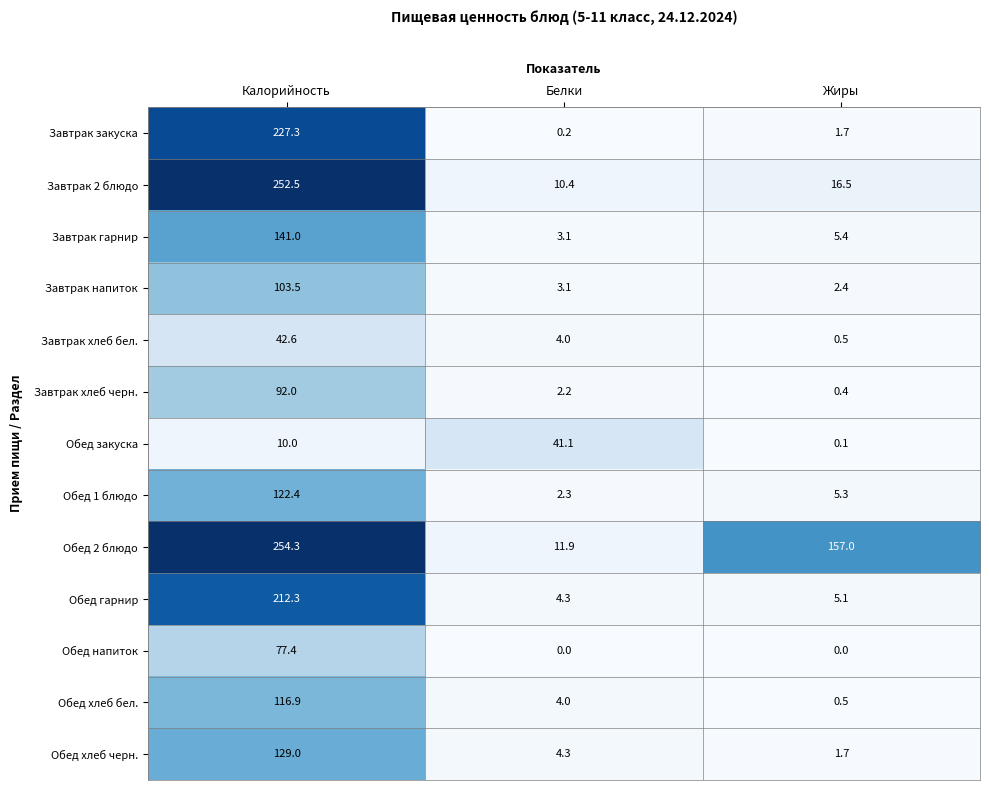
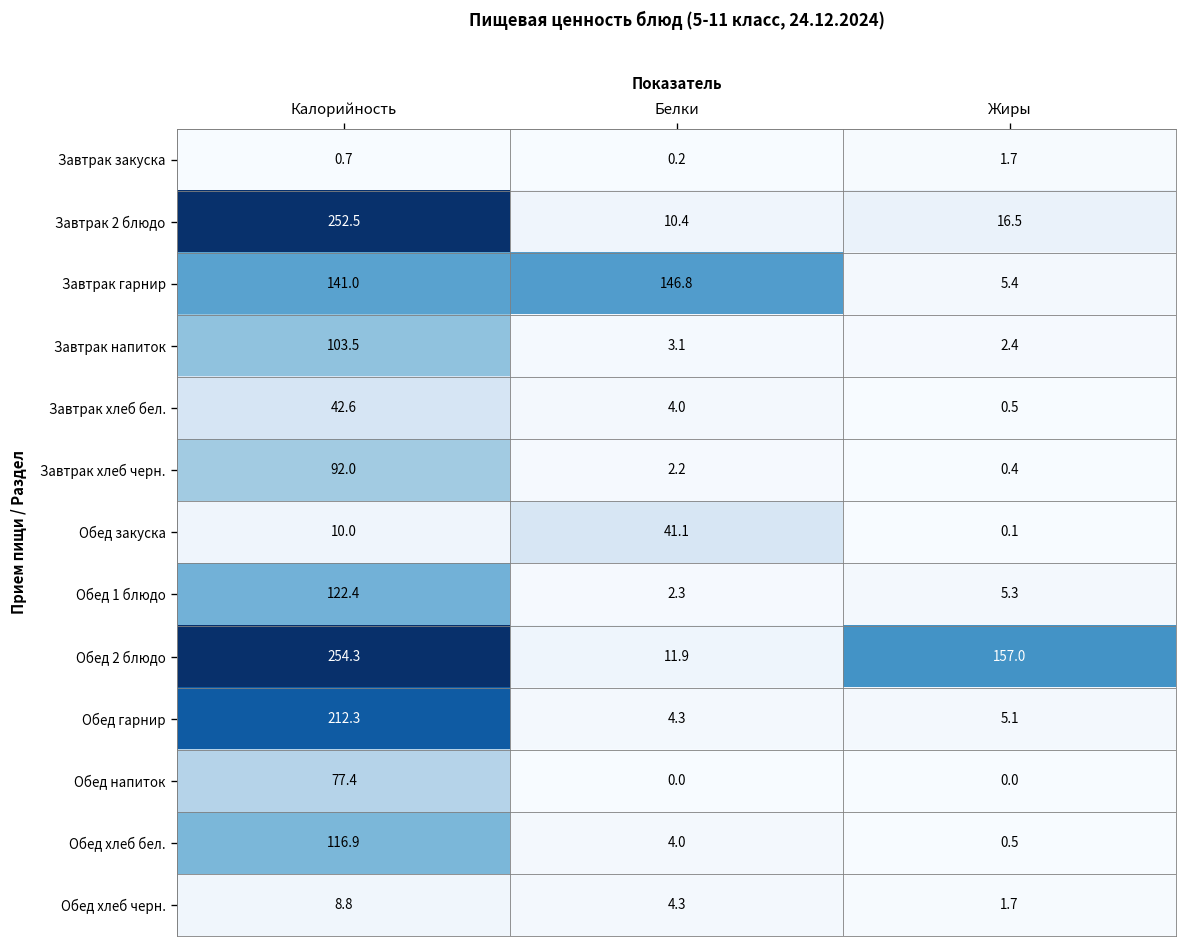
  {
    "Завтрак закуска": {
-     "Калорийность": 227.3,
+     "Калорийность": 0.7,
      "Белки": 0.2,
      "Жиры": 1.7
    },
    "Завтрак 2 блюдо": {
      "Калорийность": 252.5,
      "Белки": 10.4,
      "Жиры": 16.5
    },
    "Завтрак гарнир": {
      "Калорийность": 141.0,
-     "Белки": 3.1,
+     "Белки": 146.8,
      "Жиры": 5.4
    },
    "Завтрак напиток": {
      "Калорийность": 103.5,
      "Белки": 3.1,
      "Жиры": 2.4
    },
    "Завтрак хлеб бел.": {
      "Калорийность": 42.6,
      "Белки": 4.0,
      "Жиры": 0.5
    },
    "Завтрак хлеб черн.": {
      "Калорийность": 92.0,
      "Белки": 2.2,
      "Жиры": 0.4
    },
    "Обед закуска": {
      "Калорийность": 10.0,
      "Белки": 41.1,
      "Жиры": 0.1
    },
    "Обед 1 блюдо": {
      "Калорийность": 122.4,
      "Белки": 2.3,
      "Жиры": 5.3
    },
    "Обед 2 блюдо": {
      "Калорийность": 254.3,
      "Белки": 11.9,
      "Жиры": 157.0
    },
    "Обед гарнир": {
      "Калорийность": 212.3,
      "Белки": 4.3,
      "Жиры": 5.1
    },
    "Обед напиток": {
      "Калорийность": 77.4,
      "Белки": 0.0,
      "Жиры": 0.0
    },
    "Обед хлеб бел.": {
      "Калорийность": 116.9,
      "Белки": 4.0,
      "Жиры": 0.5
    },
    "Обед хлеб черн.": {
-     "Калорийность": 129.0,
+     "Калорийность": 8.8,
      "Белки": 4.3,
      "Жиры": 1.7
    }
  }
